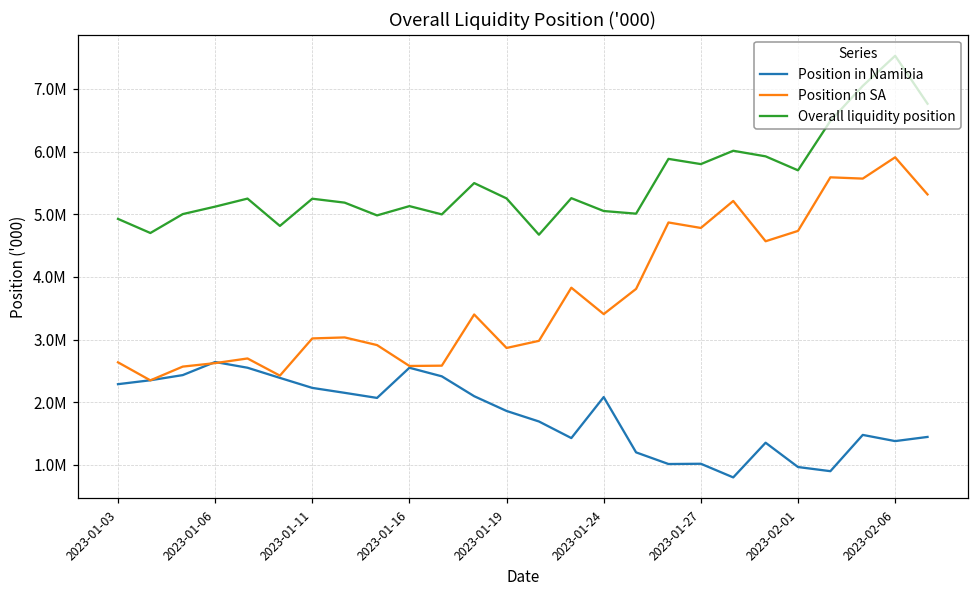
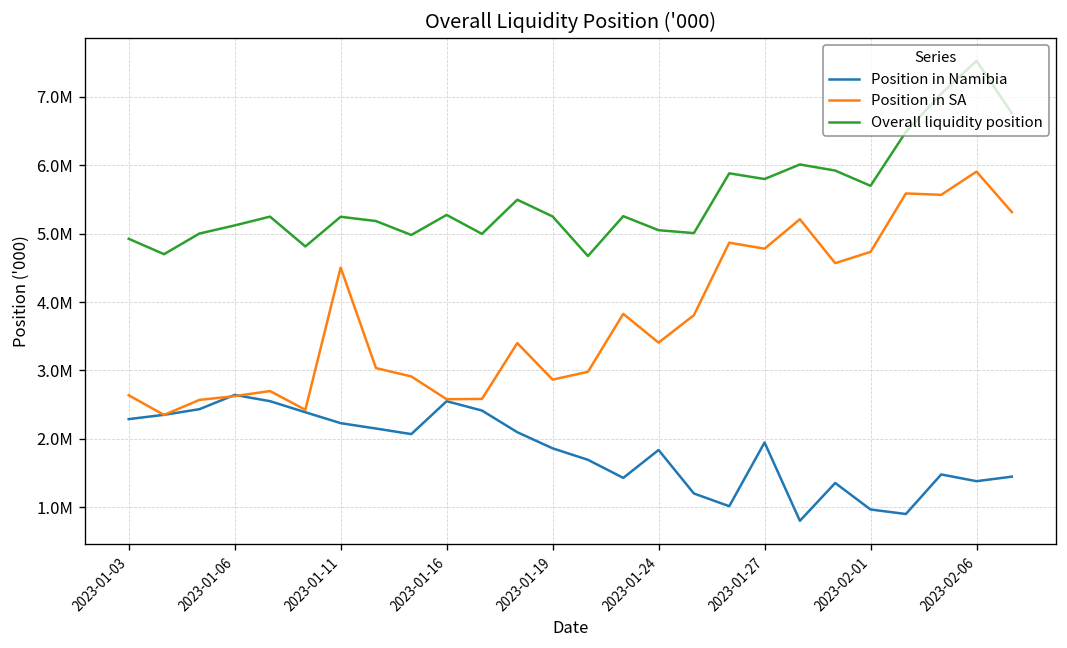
  {
    "Position in Namibia": {
      "2023-01-03": 2300000,
      "2023-01-11": 2200000,
      "2023-01-19": 1900000,
-     "2023-01-24": 2100000,
-     "2023-01-27": 1000000,
+     "2023-01-24": 1800000,
+     "2023-01-27": 1900000,
      "2023-02-01": 1000000,
      "2023-02-06": 1400000
    },
    "Position in SA": {
      "2023-01-03": 2600000,
-     "2023-01-11": 3000000,
+     "2023-01-11": 4500000,
      "2023-01-19": 2900000,
      "2023-01-24": 3400000,
      "2023-01-27": 4800000,
      "2023-02-01": 4700000,
      "2023-02-06": 5900000
    },
    "Overall liquidity position": {
      "2023-01-03": 4900000,
      "2023-01-06": 5100000,
      "2023-01-11": 5200000,
-     "2023-01-16": 5100000,
+     "2023-01-16": 5300000,
      "2023-01-19": 5300000,
      "2023-01-24": 5100000,
      "2023-01-27": 5800000,
      "2023-02-01": 5700000
    }
  }
